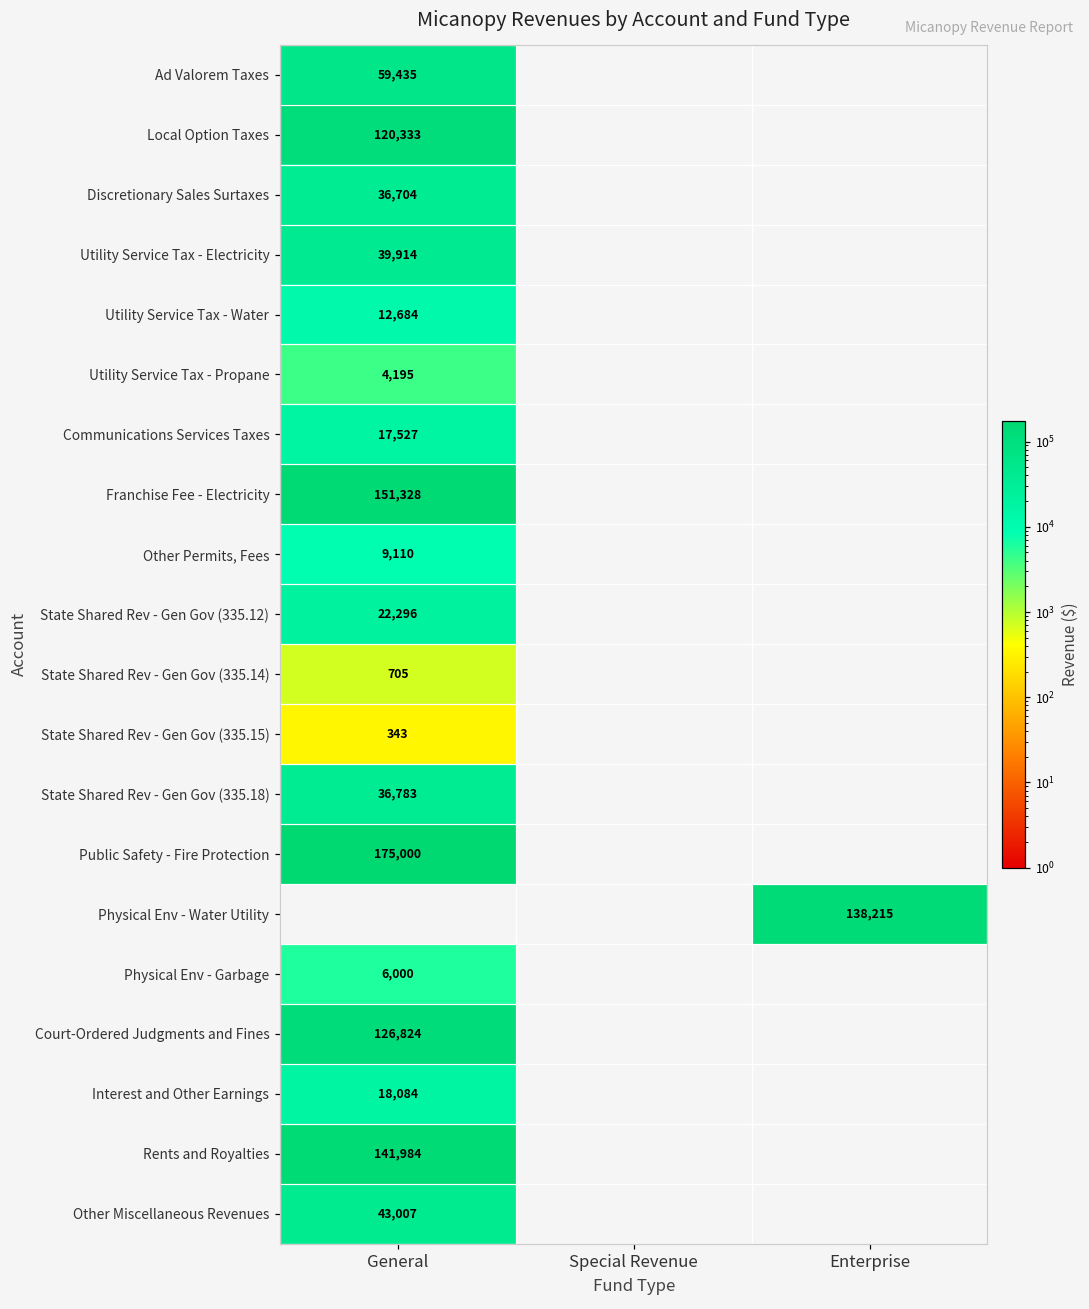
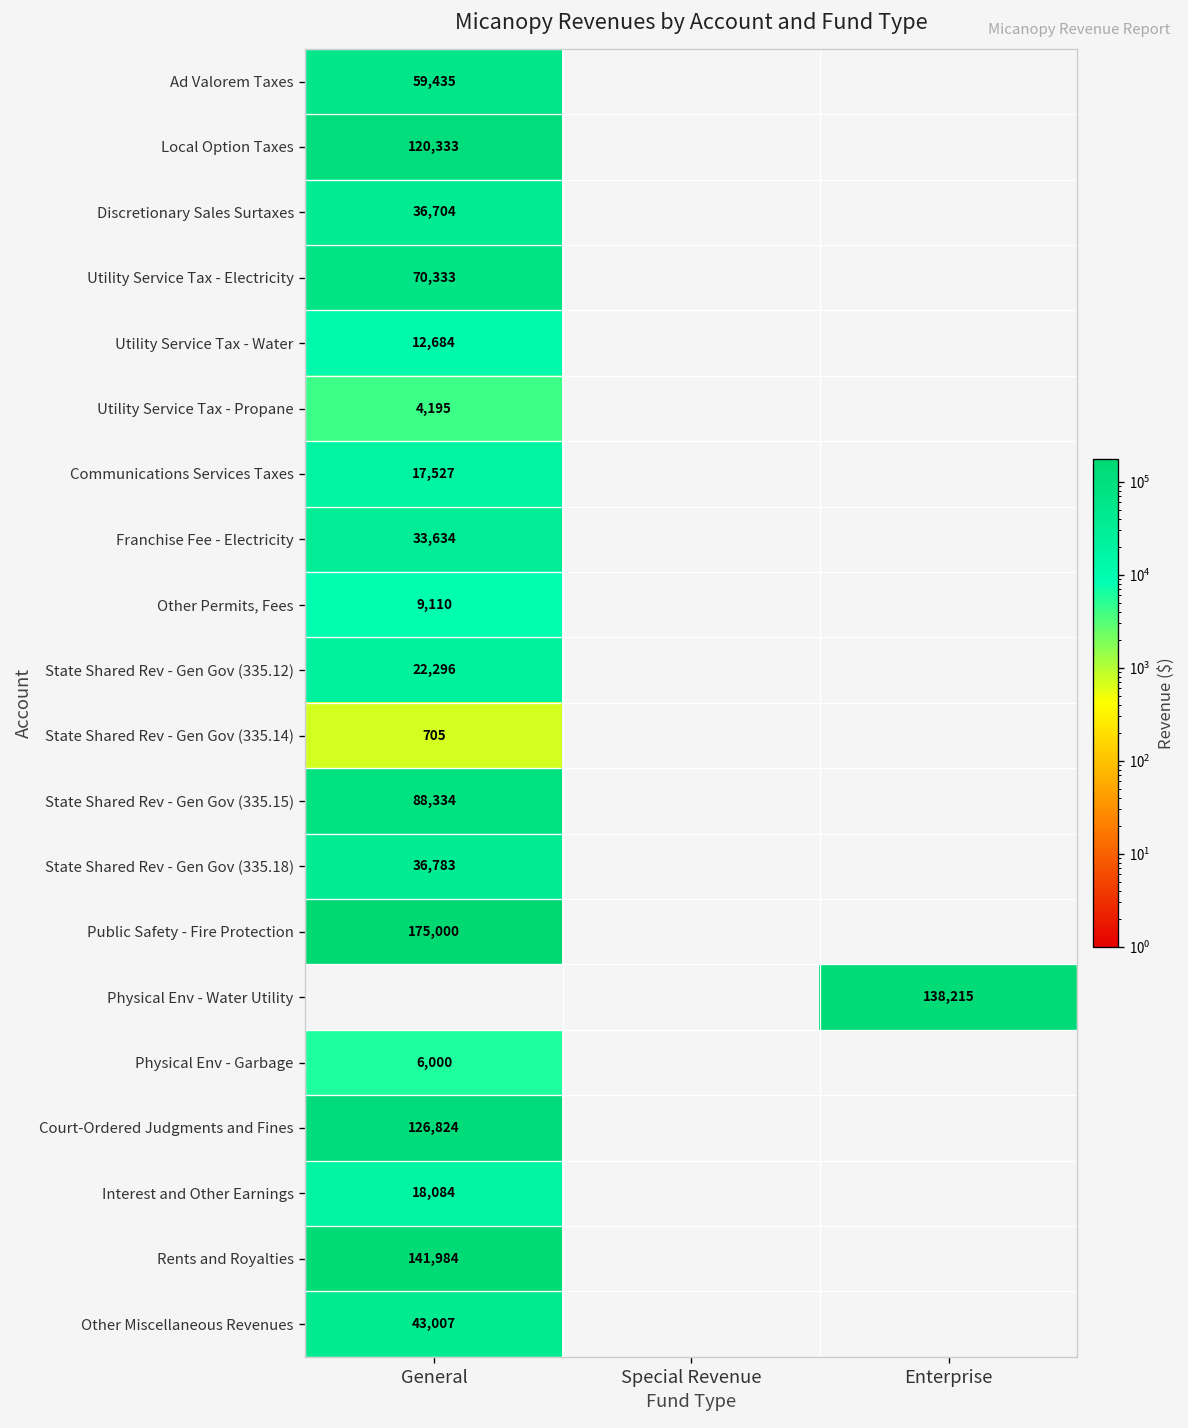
  {
    "Ad Valorem Taxes": {
      "General": "59,435"
    },
    "Local Option Taxes": {
      "General": "120,333"
    },
    "Discretionary Sales Surtaxes": {
      "General": "36,704"
    },
    "Utility Service Tax - Electricity": {
-     "General": "39,914"
+     "General": "70,333"
    },
    "Utility Service Tax - Water": {
      "General": "12,684"
    },
    "Utility Service Tax - Propane": {
      "General": "4,195"
    },
    "Communications Services Taxes": {
      "General": "17,527"
    },
    "Franchise Fee - Electricity": {
-     "General": "151,328"
+     "General": "33,634"
    },
    "Other Permits, Fees": {
      "General": "9,110"
    },
    "State Shared Rev - Gen Gov (335.12)": {
      "General": "22,296"
    },
    "State Shared Rev - Gen Gov (335.14)": {
      "General": "705"
    },
    "State Shared Rev - Gen Gov (335.15)": {
-     "General": "343"
+     "General": "88,334"
    },
    "State Shared Rev - Gen Gov (335.18)": {
      "General": "36,783"
    },
    "Public Safety - Fire Protection": {
      "General": "175,000"
    },
    "Physical Env - Water Utility": {
      "Enterprise": "138,215"
    },
    "Physical Env - Garbage": {
      "General": "6,000"
    },
    "Court-Ordered Judgments and Fines": {
      "General": "126,824"
    },
    "Interest and Other Earnings": {
      "General": "18,084"
    },
    "Rents and Royalties": {
      "General": "141,984"
    },
    "Other Miscellaneous Revenues": {
      "General": "43,007"
    }
  }
